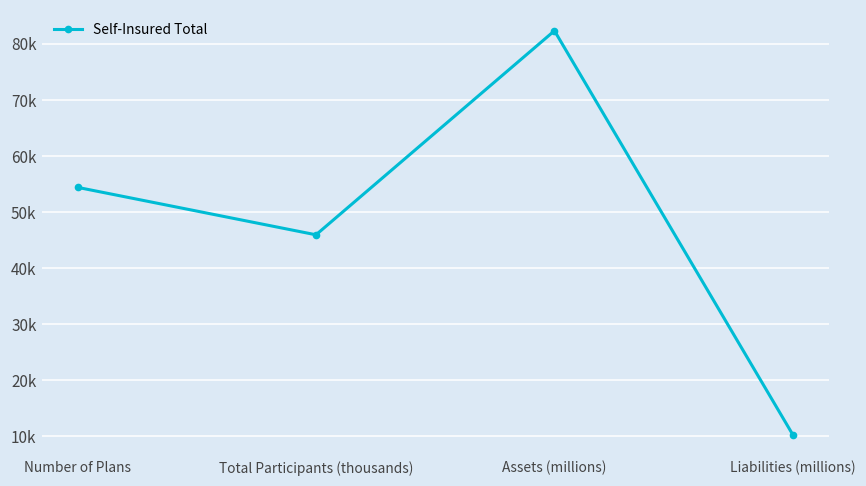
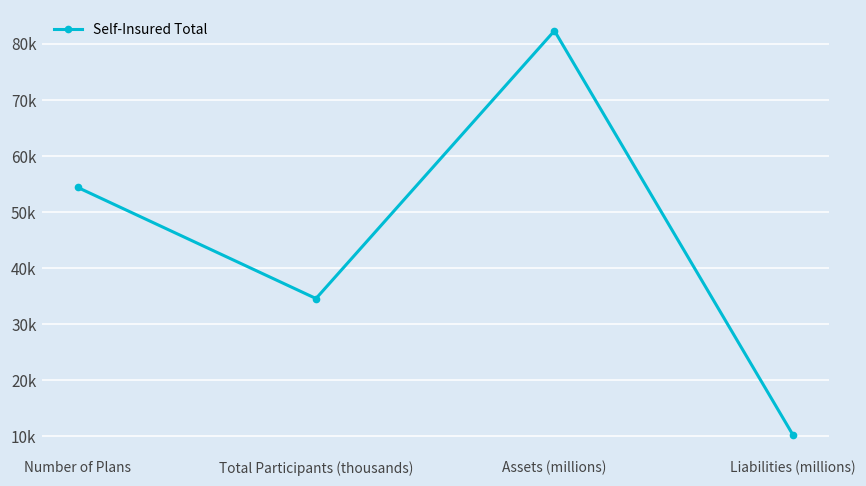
  {
    "Number of Plans": 54000,
-   "Total Participants (thousands)": 46000,
+   "Total Participants (thousands)": 34000,
    "Assets (millions)": 82000,
    "Liabilities (millions)": 10000
  }
